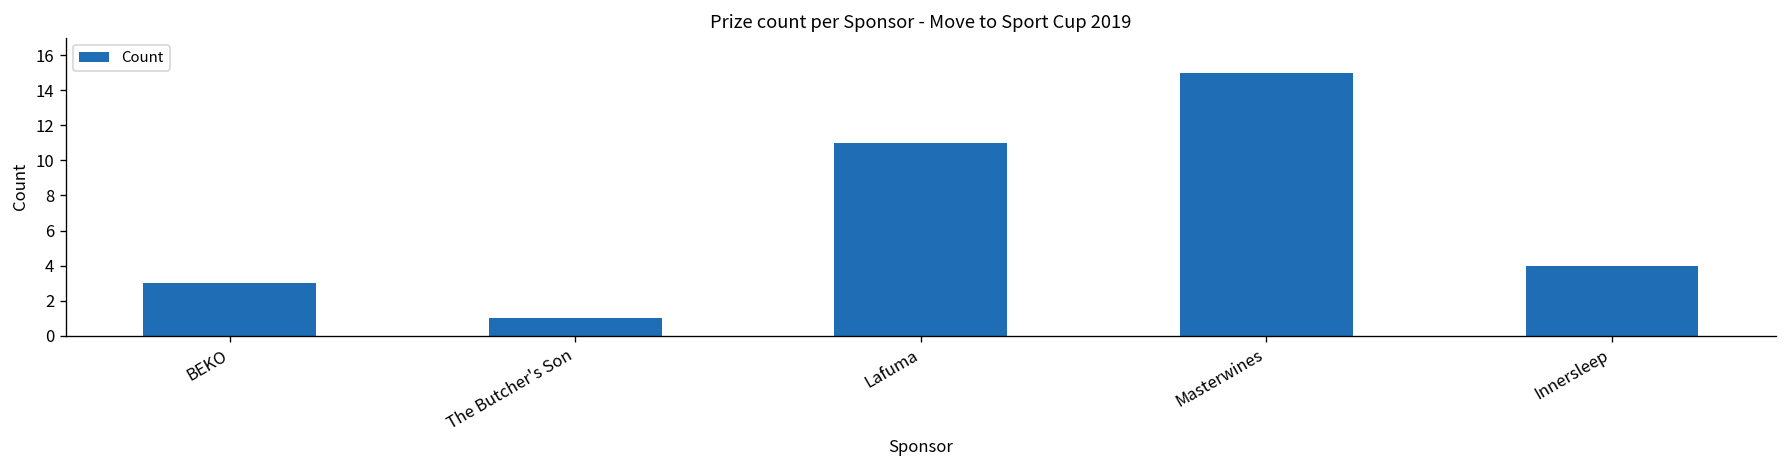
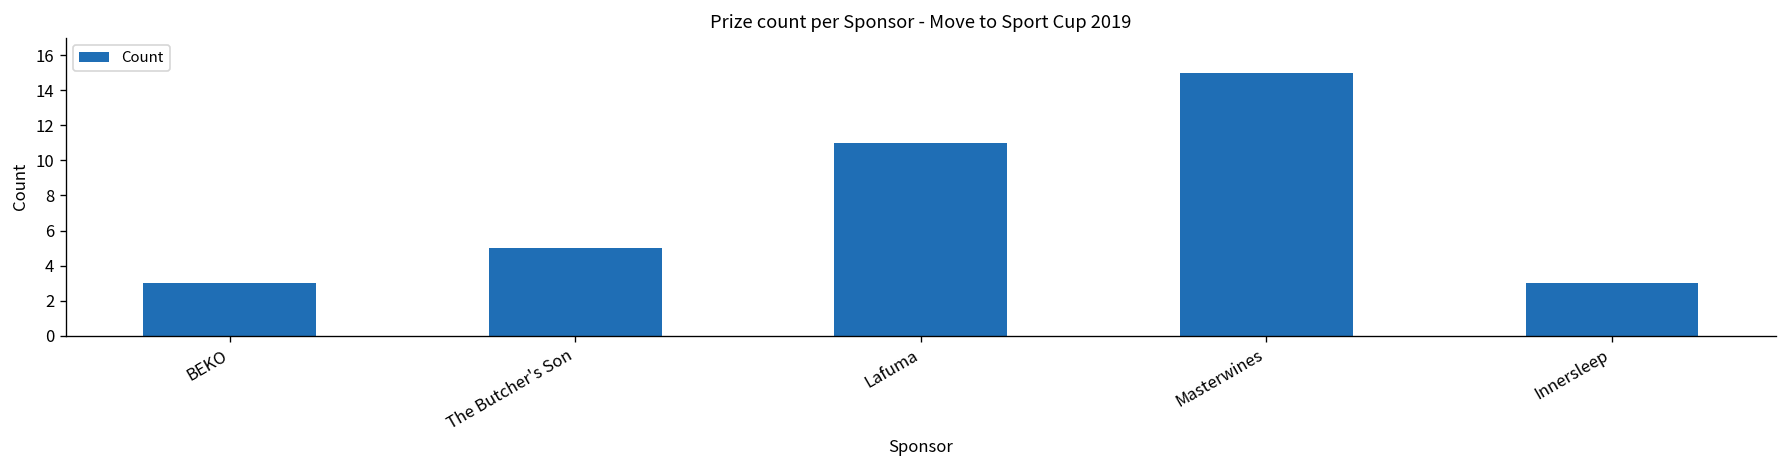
  {
    "BEKO": 3,
-   "The Butcher's Son": 1,
+   "The Butcher's Son": 5,
    "Lafuma": 11,
    "Masterwines": 15,
-   "Innersleep": 4
+   "Innersleep": 3
  }
